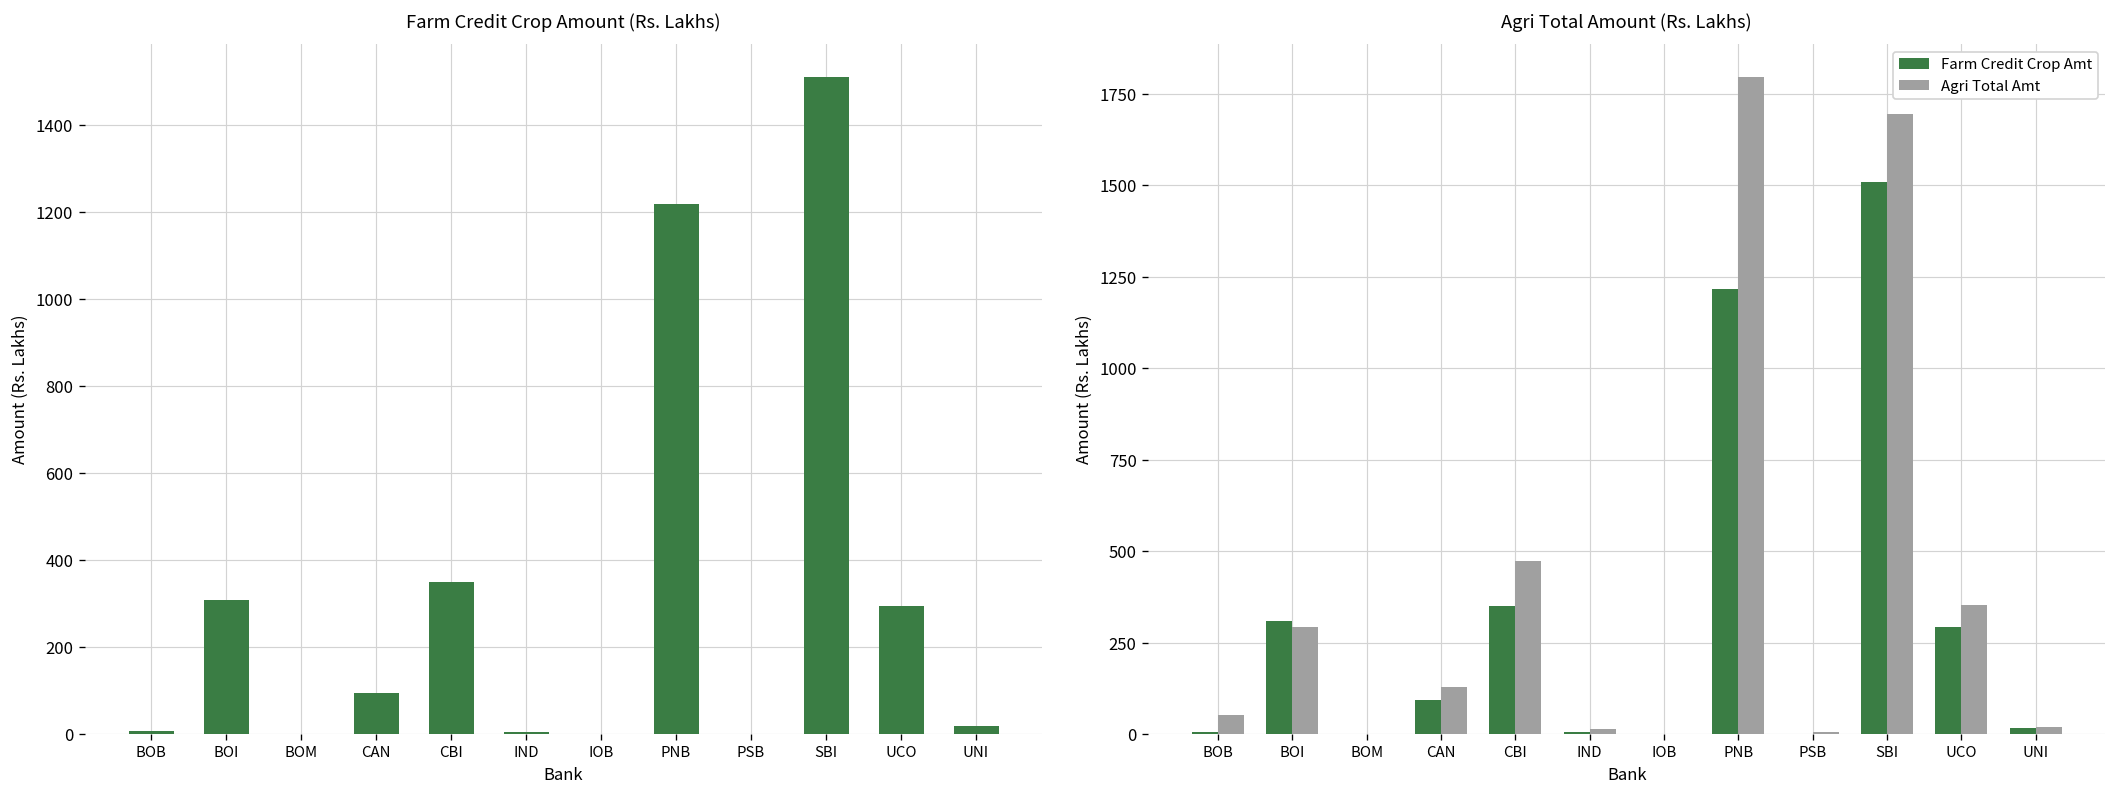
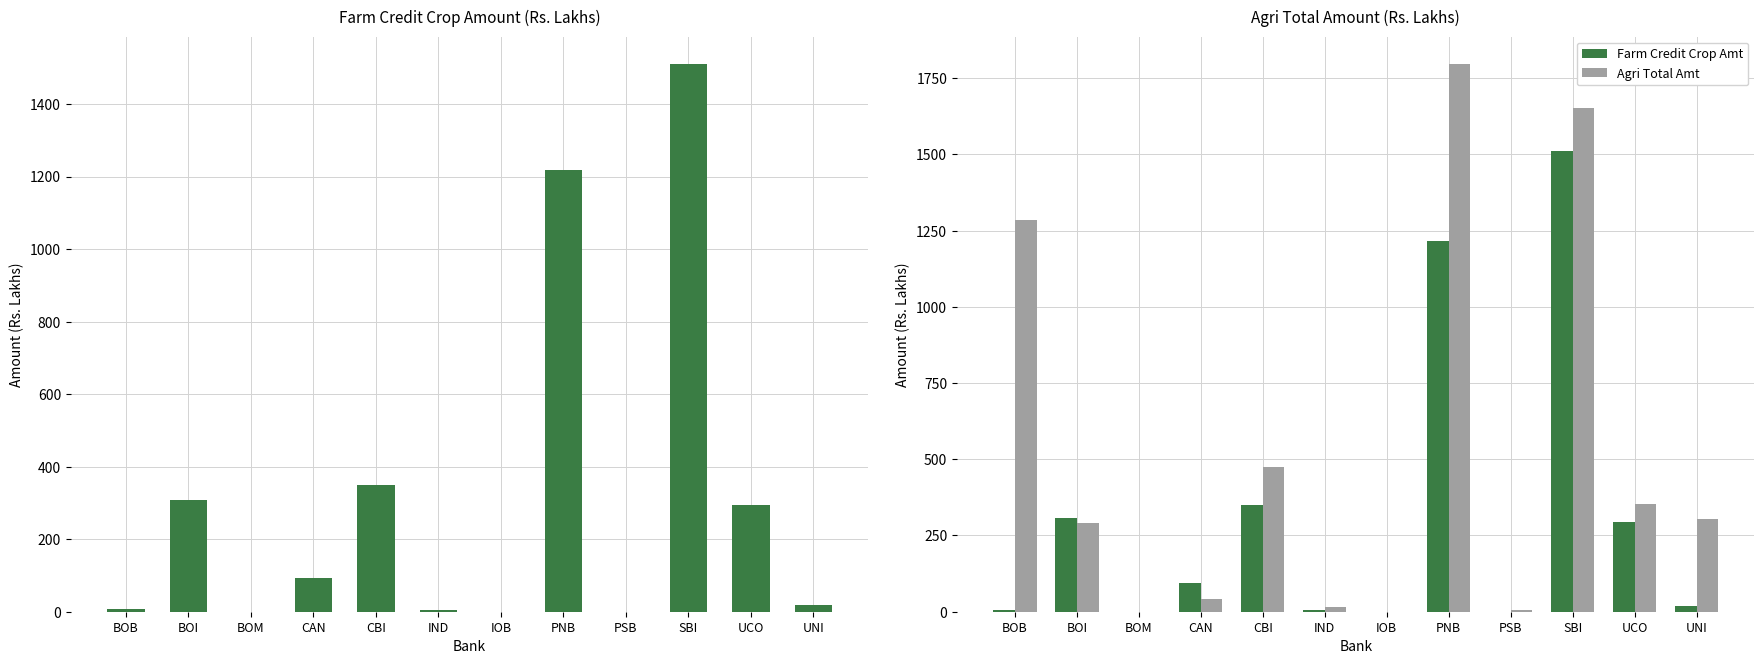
  {
    "Farm Credit Crop Amount (Rs. Lakhs)": {
      "BOB": 10,
      "BOI": 310,
      "BOM": 0,
      "CAN": 90,
      "CBI": 350,
      "IOB": 0,
      "PNB": 1220,
      "PSB": 0,
      "SBI": 1510,
      "UCO": 290,
      "UNI": 20
    },
    "Agri Total Amount (Rs. Lakhs)": {
      "Farm Credit Crop Amt": {
        "BOI": 310,
        "BOM": 0,
        "CAN": 90,
        "CBI": 350,
        "IOB": 0,
        "PNB": 1220,
        "PSB": 0,
        "SBI": 1510,
        "UCO": 290,
        "UNI": 20
      },
      "Agri Total Amt": {
-       "BOB": 50,
+       "BOB": 1280,
        "BOI": 290,
        "BOM": 0,
-       "CAN": 130,
+       "CAN": 40,
        "CBI": 470,
        "IND": 10,
        "IOB": 0,
        "PNB": 1800,
-       "SBI": 1700,
+       "SBI": 1650,
        "UCO": 350,
-       "UNI": 20
+       "UNI": 310
      }
    }
  }
